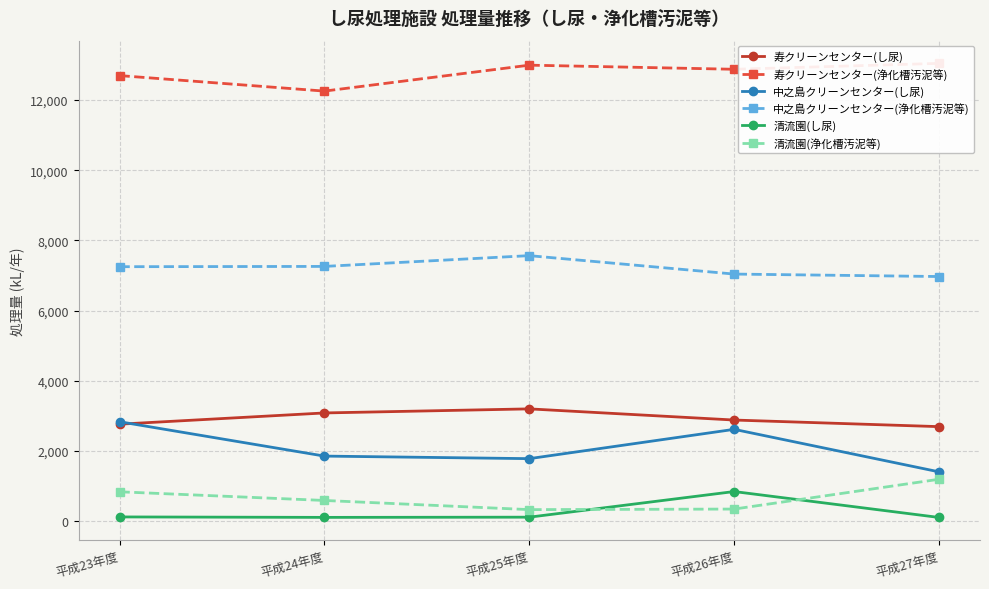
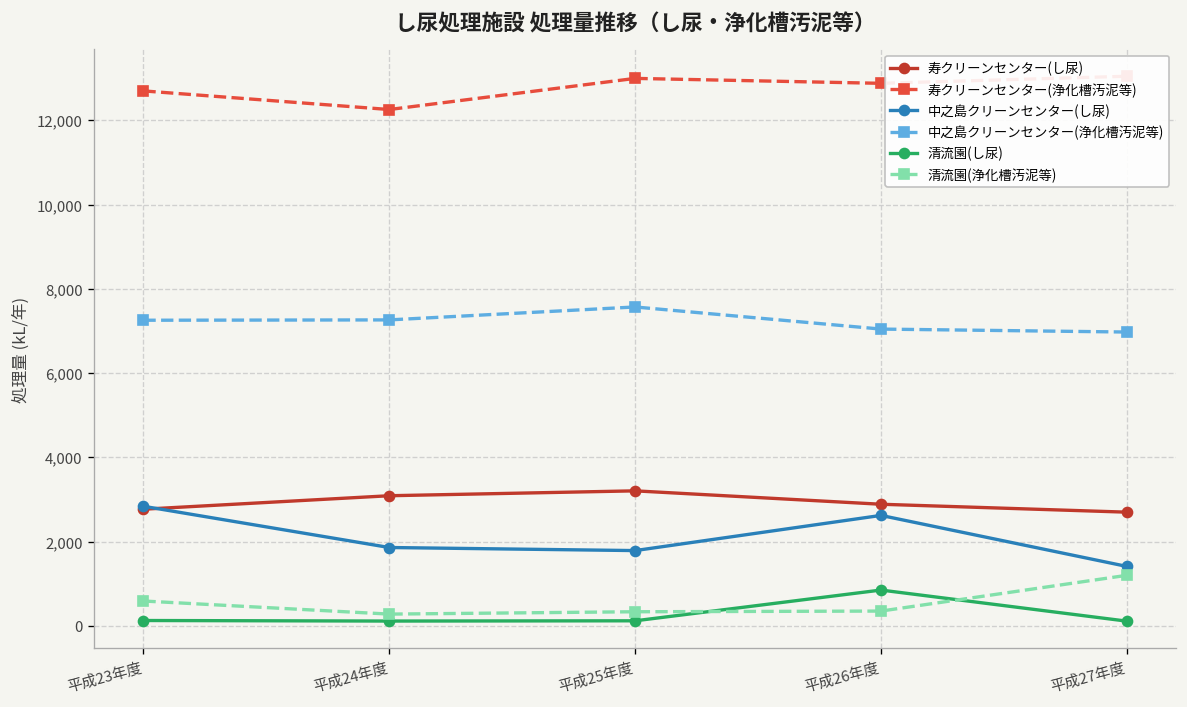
  {
    "中之島クリーンセンター(し尿)": {
      "平成24年度": "1,900",
      "平成25年度": "1,800",
      "平成26年度": "2,600",
      "平成27年度": "1,400"
    },
    "中之島クリーンセンター(浄化槽汚泥等)": {
      "平成23年度": "7,300",
      "平成24年度": "7,300",
      "平成25年度": "7,600",
      "平成26年度": "7,000",
      "平成27年度": "7,000"
    },
    "清流園(し尿)": {
      "平成23年度": "100",
      "平成24年度": "100",
      "平成25年度": "100",
      "平成26年度": "800",
      "平成27年度": "100"
    },
    "清流園(浄化槽汚泥等)": {
-     "平成23年度": "800",
-     "平成24年度": "600",
+     "平成23年度": "600",
+     "平成24年度": "300",
      "平成25年度": "300",
      "平成26年度": "300",
      "平成27年度": "1,200"
    }
  }
